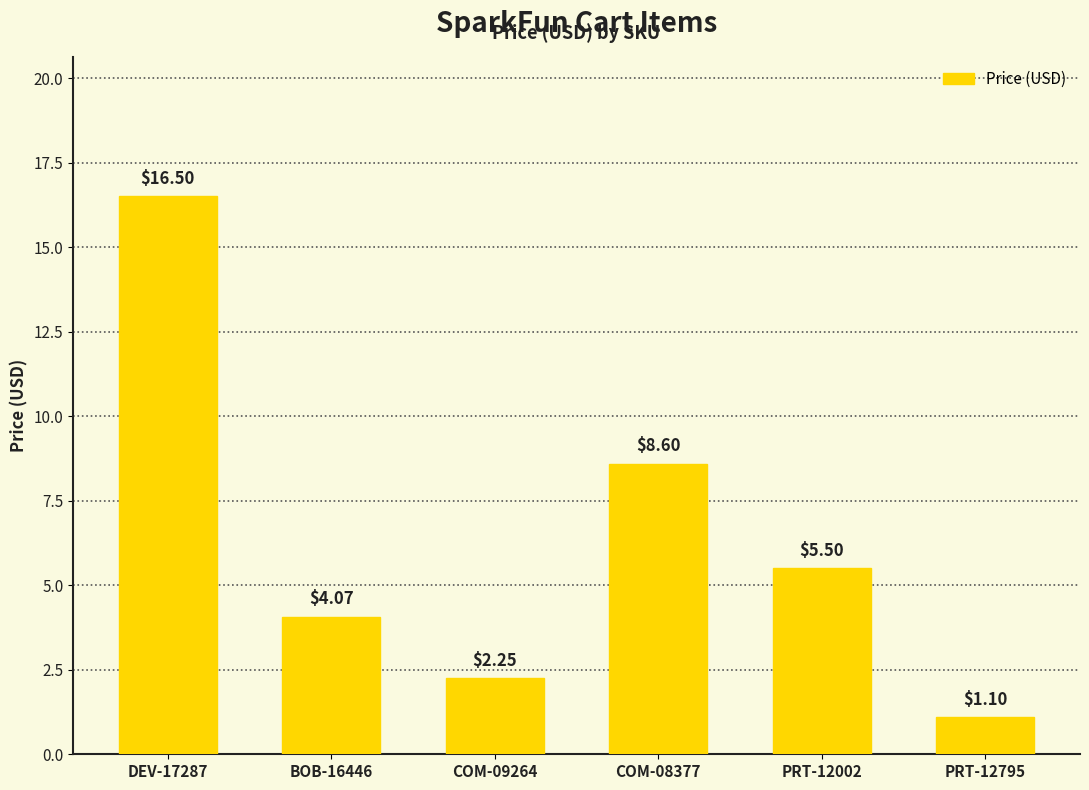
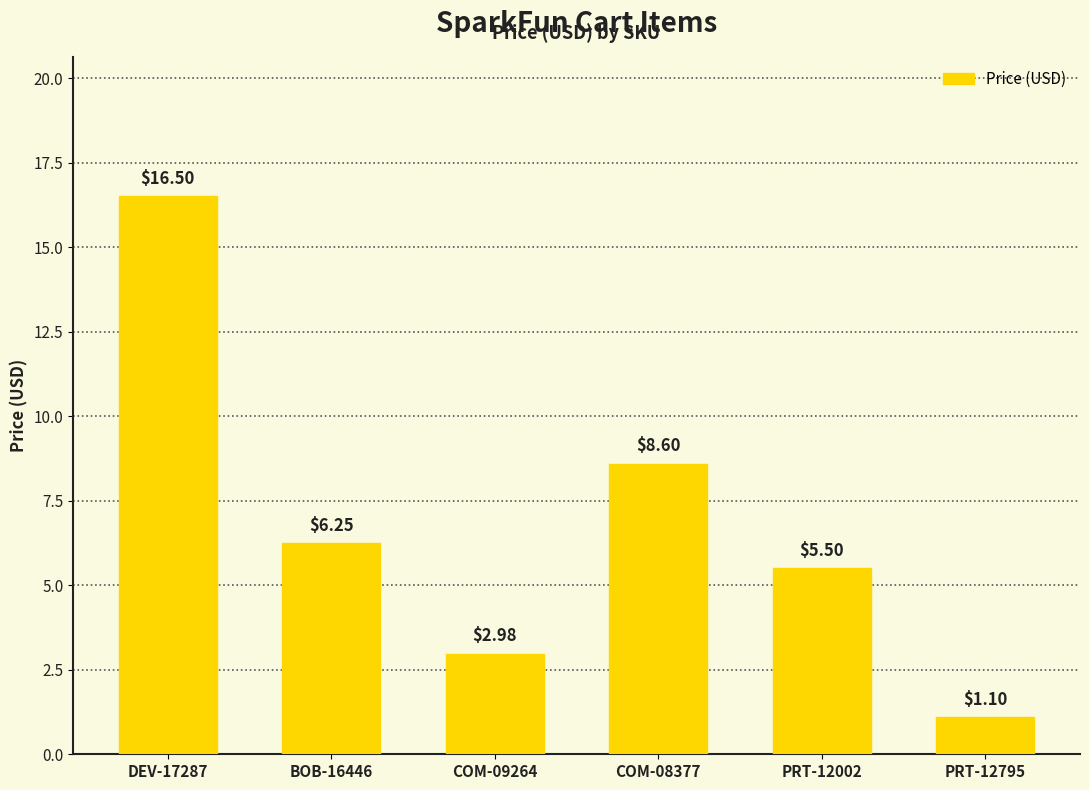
  {
    "DEV-17287": "$16.50",
-   "BOB-16446": "$4.07",
-   "COM-09264": "$2.25",
+   "BOB-16446": "$6.25",
+   "COM-09264": "$2.98",
    "COM-08377": "$8.60",
    "PRT-12002": "$5.50",
    "PRT-12795": "$1.10"
  }
